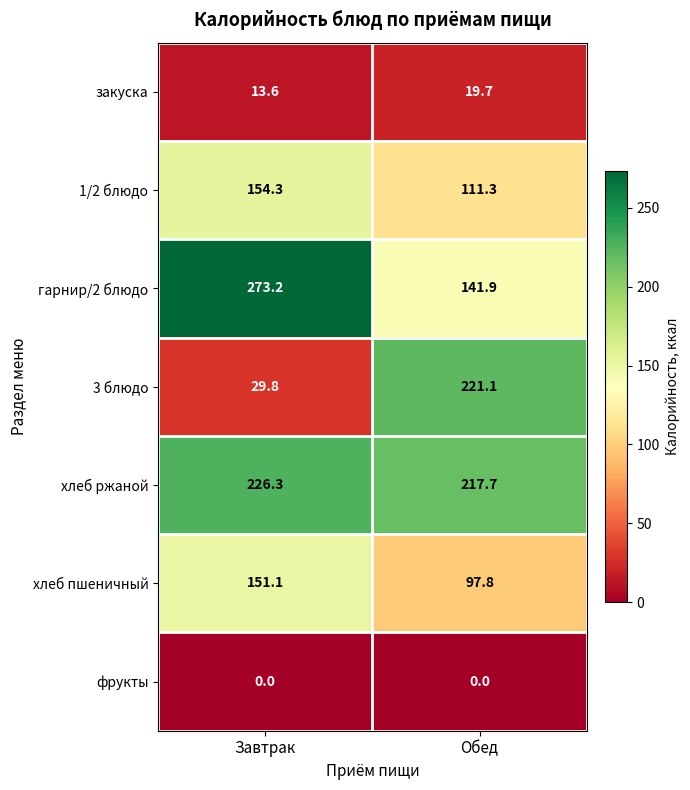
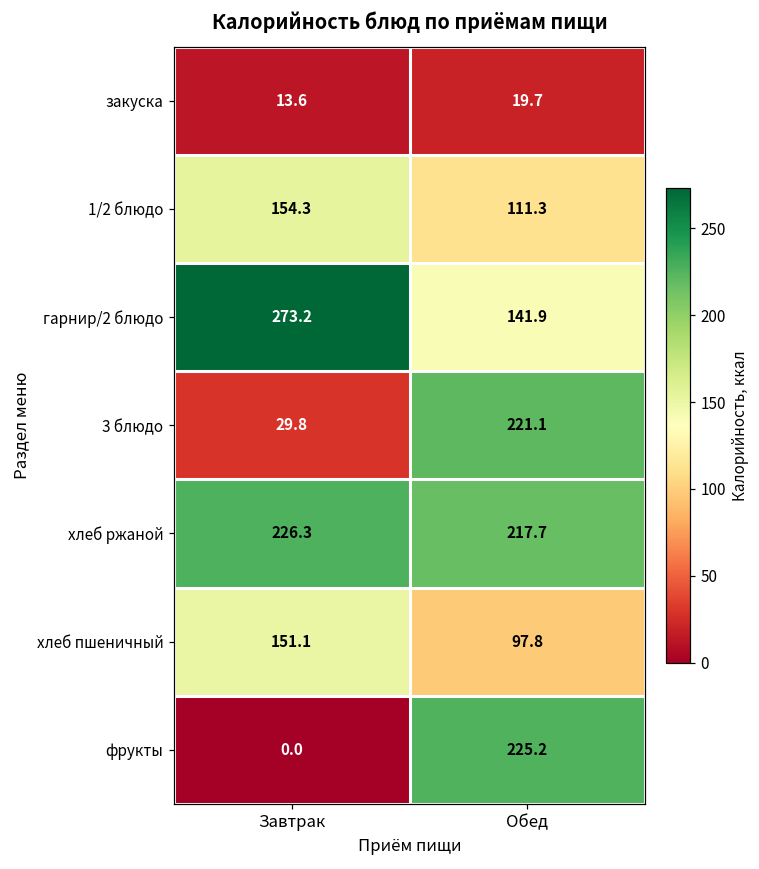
  {
    "закуска": {
      "Завтрак": 13.6,
      "Обед": 19.7
    },
    "1/2 блюдо": {
      "Завтрак": 154.3,
      "Обед": 111.3
    },
    "гарнир/2 блюдо": {
      "Завтрак": 273.2,
      "Обед": 141.9
    },
    "3 блюдо": {
      "Завтрак": 29.8,
      "Обед": 221.1
    },
    "хлеб ржаной": {
      "Завтрак": 226.3,
      "Обед": 217.7
    },
    "хлеб пшеничный": {
      "Завтрак": 151.1,
      "Обед": 97.8
    },
    "фрукты": {
      "Завтрак": 0.0,
-     "Обед": 0.0
+     "Обед": 225.2
    }
  }
